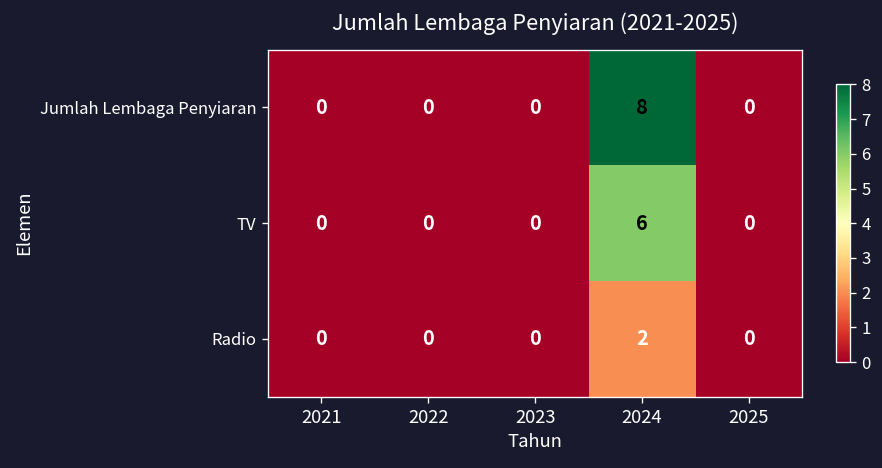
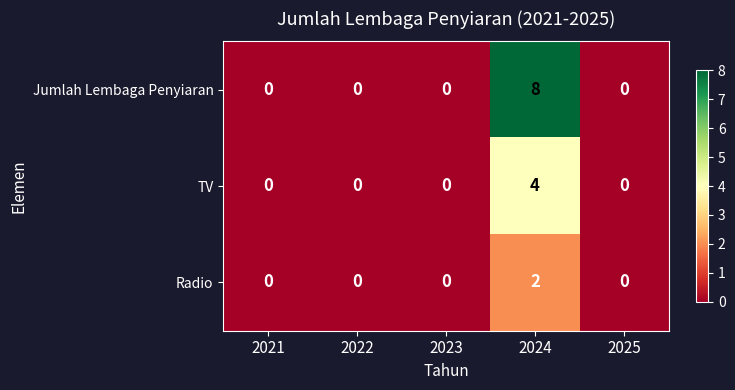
  {
    "Jumlah Lembaga Penyiaran": {
      "2021": 0,
      "2022": 0,
      "2023": 0,
      "2024": 8,
      "2025": 0
    },
    "TV": {
      "2021": 0,
      "2022": 0,
      "2023": 0,
-     "2024": 6,
+     "2024": 4,
      "2025": 0
    },
    "Radio": {
      "2021": 0,
      "2022": 0,
      "2023": 0,
      "2024": 2,
      "2025": 0
    }
  }
